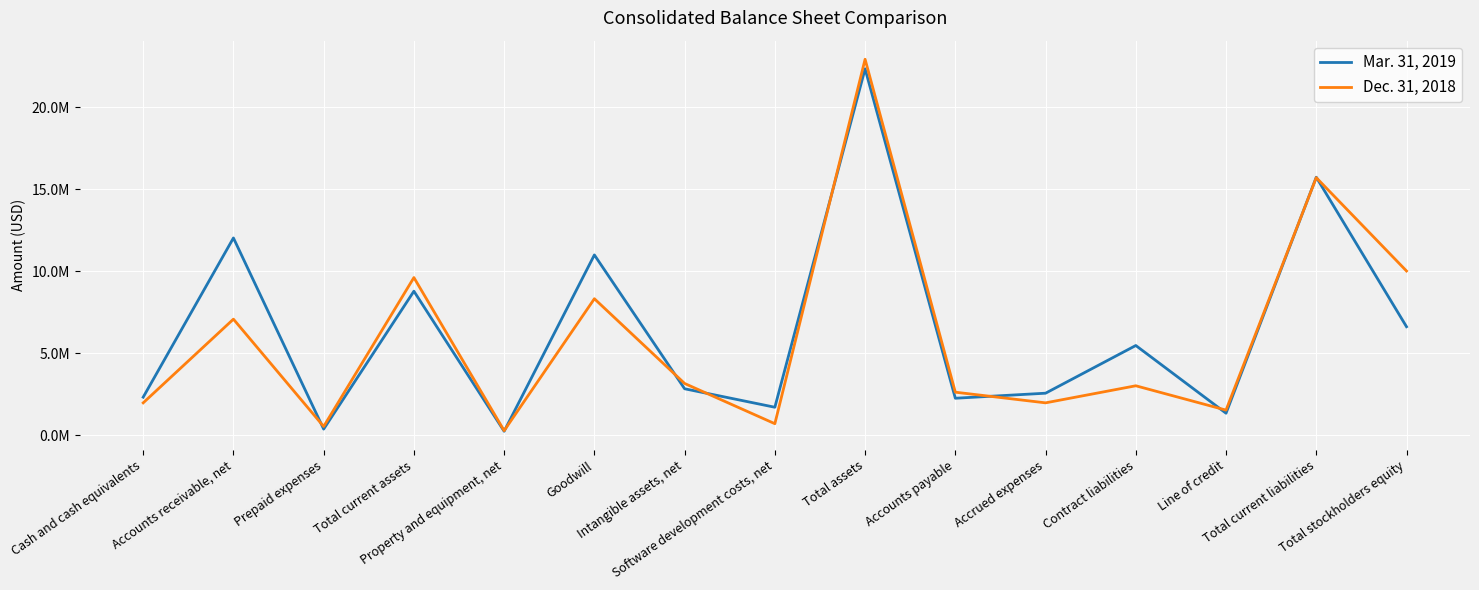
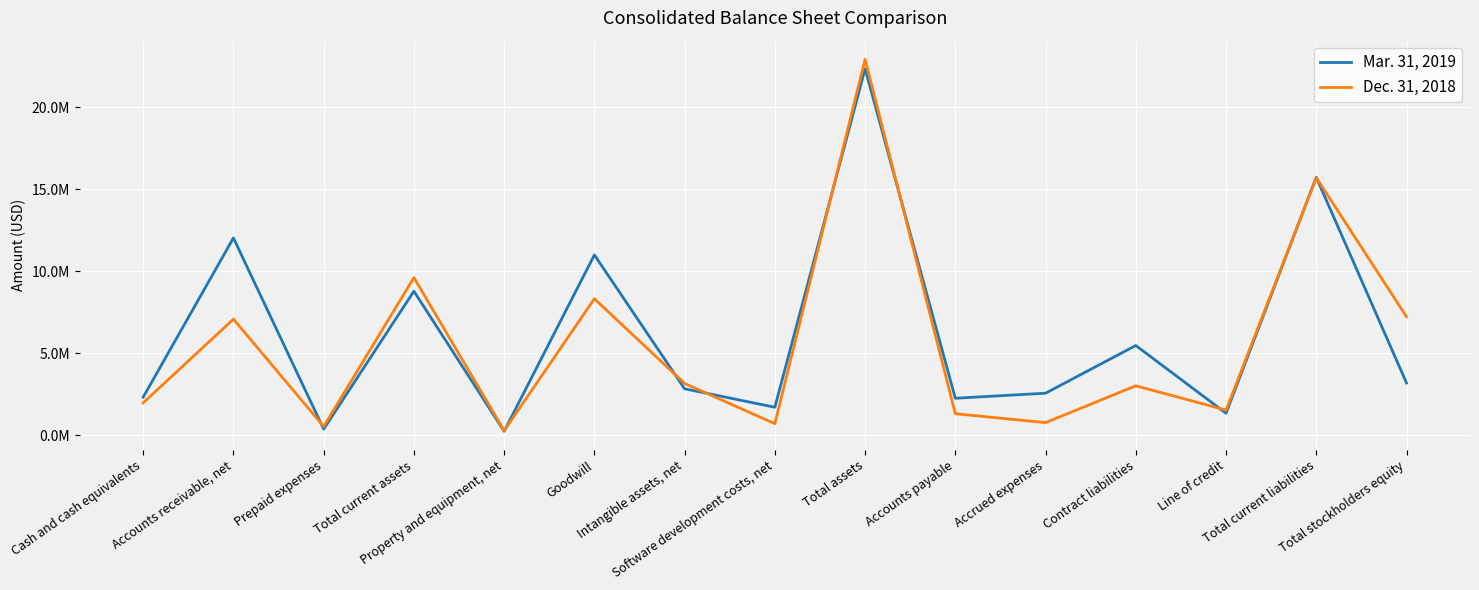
  {
    "Mar. 31, 2019": {
      "Cash and cash equivalents": 2300000,
      "Accounts receivable, net": 12000000,
      "Prepaid expenses": 400000,
      "Total current assets": 8800000,
      "Goodwill": 11000000,
      "Intangible assets, net": 2800000,
      "Software development costs, net": 1700000,
      "Total assets": 22300000,
      "Accounts payable": 2200000,
      "Accrued expenses": 2600000,
      "Contract liabilities": 5500000,
      "Line of credit": 1300000,
-     "Total stockholders equity": 6600000
+     "Total stockholders equity": 3200000
    },
    "Dec. 31, 2018": {
      "Cash and cash equivalents": 2000000,
      "Accounts receivable, net": 7100000,
      "Prepaid expenses": 500000,
      "Total current assets": 9600000,
      "Goodwill": 8300000,
      "Intangible assets, net": 3100000,
      "Software development costs, net": 700000,
      "Total assets": 22900000,
-     "Accounts payable": 2600000,
-     "Accrued expenses": 2000000,
+     "Accounts payable": 1300000,
+     "Accrued expenses": 800000,
      "Contract liabilities": 3000000,
      "Line of credit": 1500000,
-     "Total stockholders equity": 10000000
+     "Total stockholders equity": 7200000
    }
  }
